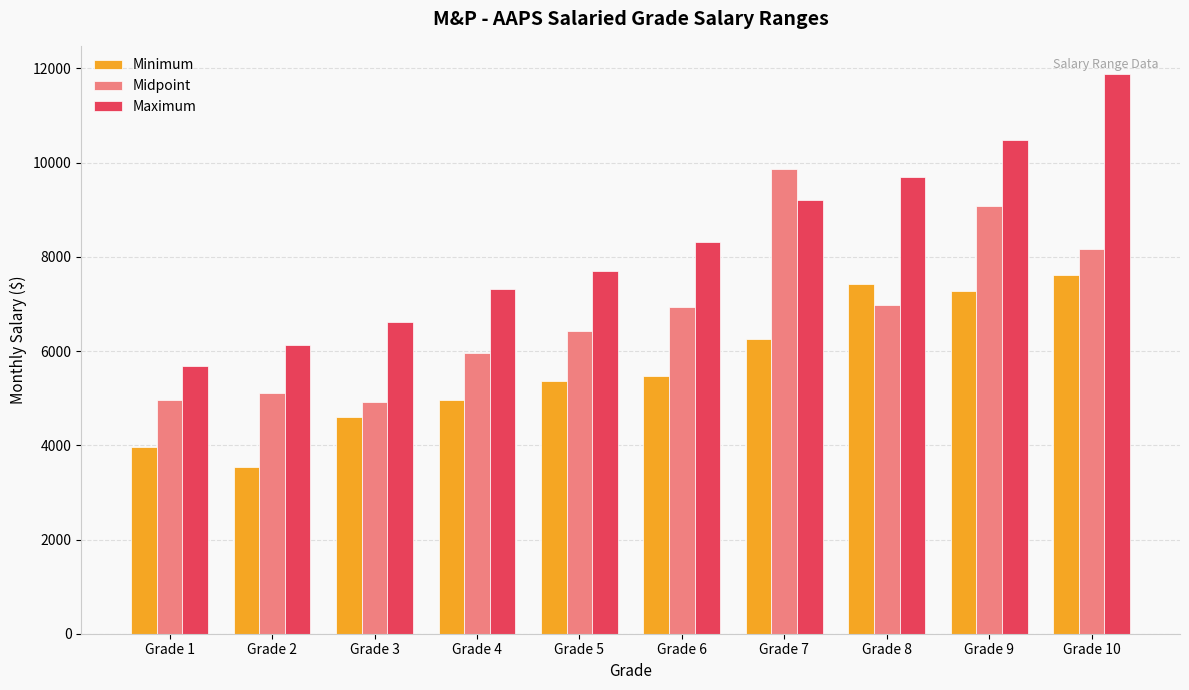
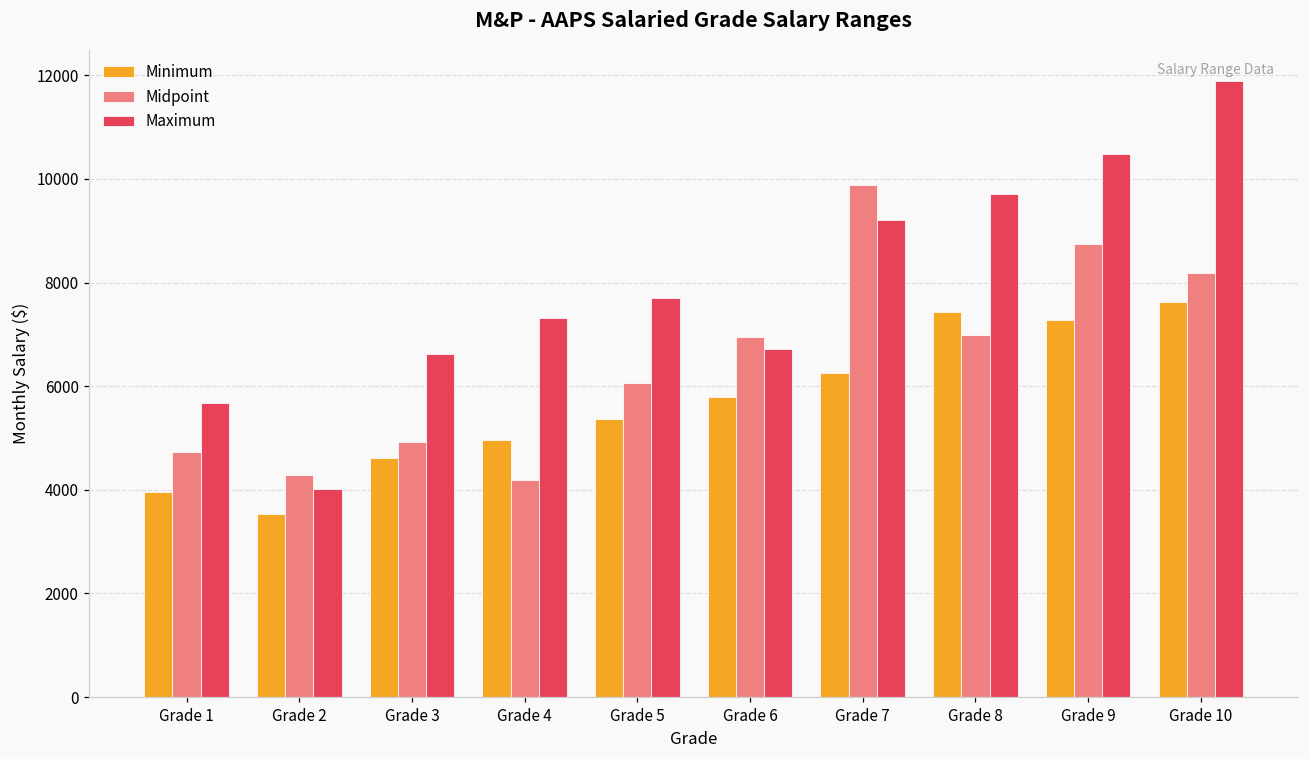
  {
    "Minimum": {
      "Grade 1": 4000,
      "Grade 2": 3500,
      "Grade 3": 4600,
      "Grade 4": 5000,
      "Grade 5": 5400,
-     "Grade 6": 5500,
+     "Grade 6": 5800,
      "Grade 7": 6300,
      "Grade 8": 7400,
      "Grade 9": 7300,
      "Grade 10": 7600
    },
    "Midpoint": {
-     "Grade 1": 5000,
-     "Grade 2": 5100,
+     "Grade 1": 4700,
+     "Grade 2": 4300,
      "Grade 3": 4900,
-     "Grade 4": 6000,
-     "Grade 5": 6400,
+     "Grade 4": 4200,
+     "Grade 5": 6100,
      "Grade 6": 6900,
      "Grade 7": 9900,
      "Grade 8": 7000,
-     "Grade 9": 9100,
+     "Grade 9": 8700,
      "Grade 10": 8200
    },
    "Maximum": {
      "Grade 1": 5700,
-     "Grade 2": 6100,
+     "Grade 2": 4000,
      "Grade 3": 6600,
      "Grade 4": 7300,
      "Grade 5": 7700,
-     "Grade 6": 8300,
+     "Grade 6": 6700,
      "Grade 7": 9200,
      "Grade 8": 9700,
      "Grade 9": 10500,
      "Grade 10": 11900
    }
  }
